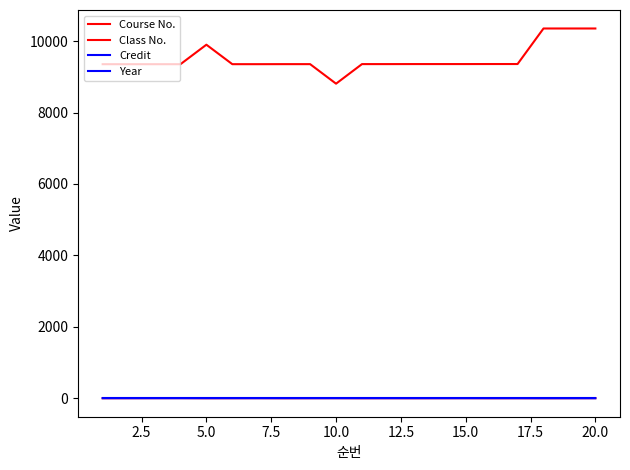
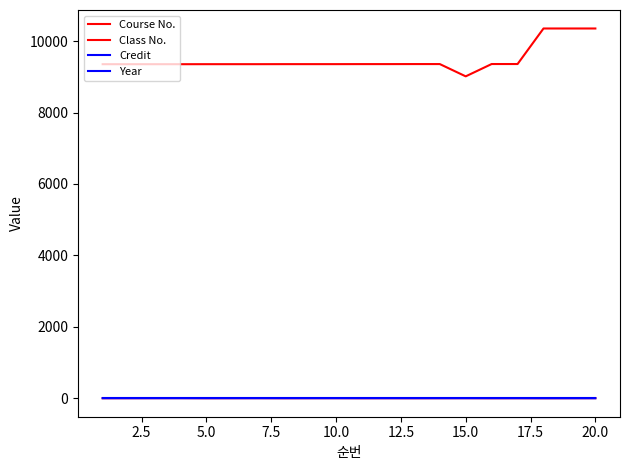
  {
    "Course No.": {
-     "5.0": 9900,
-     "10.0": 8800,
-     "15.0": 9400,
+     "5.0": 9400,
+     "10.0": 9400,
+     "15.0": 9000,
      "20.0": 10400
    },
    "Year": {
      "5.0": 0,
      "10.0": 0,
      "15.0": 0,
      "20.0": 0
    }
  }
